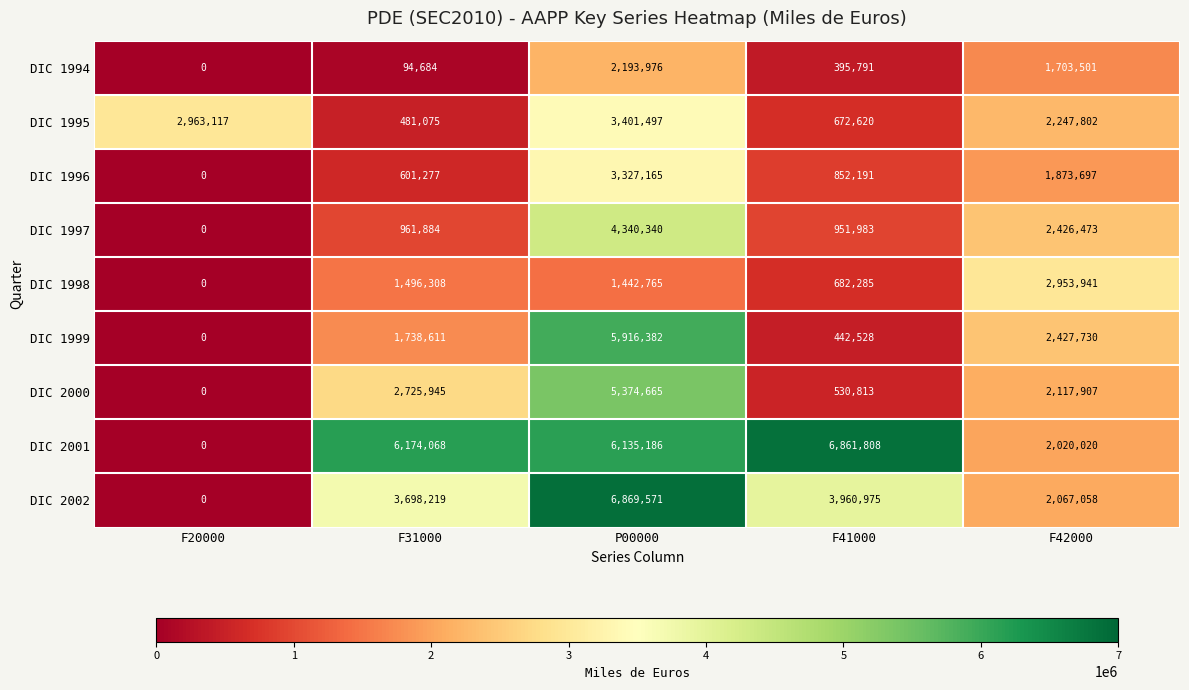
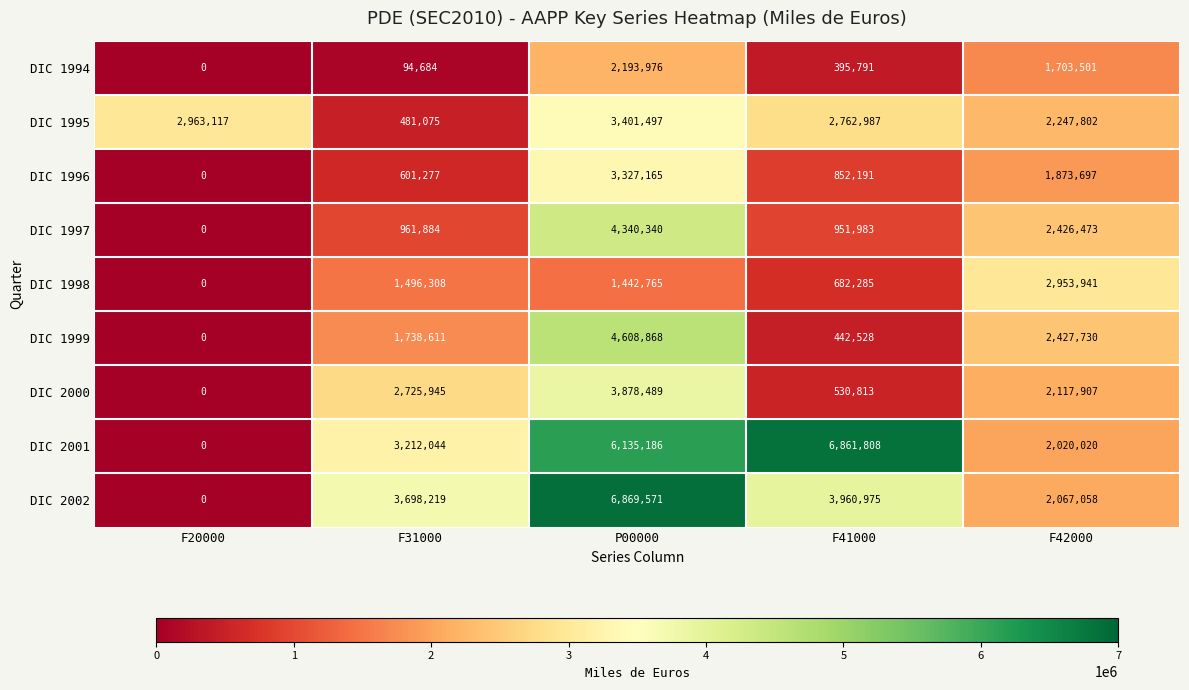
  {
    "DIC 1994": {
      "F20000": "0",
      "F31000": "94,684",
      "P00000": "2,193,976",
      "F41000": "395,791",
      "F42000": "1,703,501"
    },
    "DIC 1995": {
      "F20000": "2,963,117",
      "F31000": "481,075",
      "P00000": "3,401,497",
-     "F41000": "672,620",
+     "F41000": "2,762,987",
      "F42000": "2,247,802"
    },
    "DIC 1996": {
      "F20000": "0",
      "F31000": "601,277",
      "P00000": "3,327,165",
      "F41000": "852,191",
      "F42000": "1,873,697"
    },
    "DIC 1997": {
      "F20000": "0",
      "F31000": "961,884",
      "P00000": "4,340,340",
      "F41000": "951,983",
      "F42000": "2,426,473"
    },
    "DIC 1998": {
      "F20000": "0",
      "F31000": "1,496,308",
      "P00000": "1,442,765",
      "F41000": "682,285",
      "F42000": "2,953,941"
    },
    "DIC 1999": {
      "F20000": "0",
      "F31000": "1,738,611",
-     "P00000": "5,916,382",
+     "P00000": "4,608,868",
      "F41000": "442,528",
      "F42000": "2,427,730"
    },
    "DIC 2000": {
      "F20000": "0",
      "F31000": "2,725,945",
-     "P00000": "5,374,665",
+     "P00000": "3,878,489",
      "F41000": "530,813",
      "F42000": "2,117,907"
    },
    "DIC 2001": {
      "F20000": "0",
-     "F31000": "6,174,068",
+     "F31000": "3,212,044",
      "P00000": "6,135,186",
      "F41000": "6,861,808",
      "F42000": "2,020,020"
    },
    "DIC 2002": {
      "F20000": "0",
      "F31000": "3,698,219",
      "P00000": "6,869,571",
      "F41000": "3,960,975",
      "F42000": "2,067,058"
    }
  }
